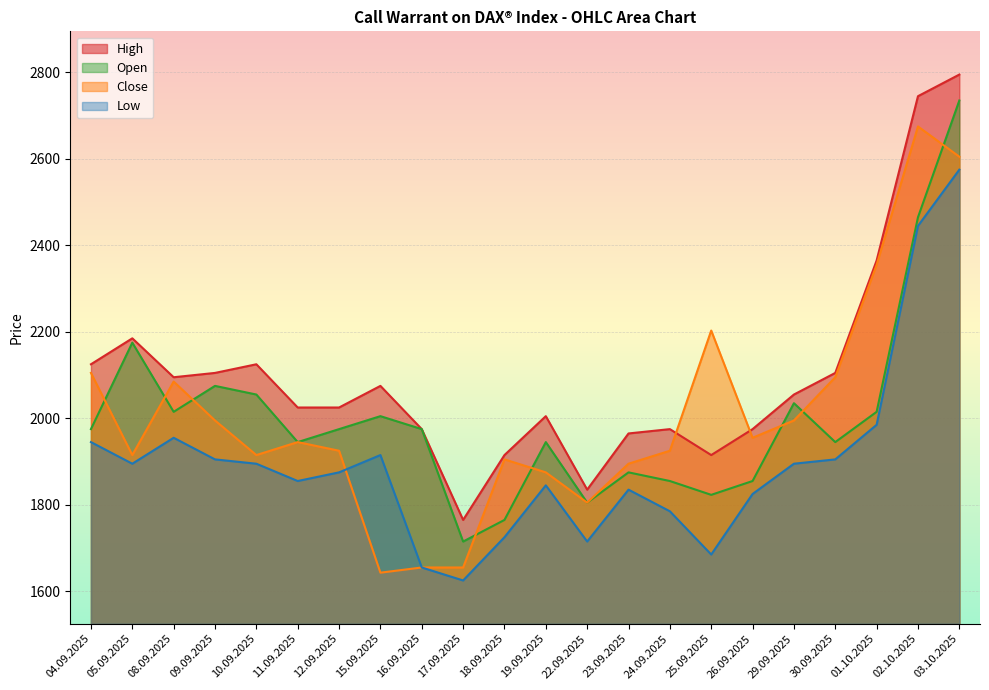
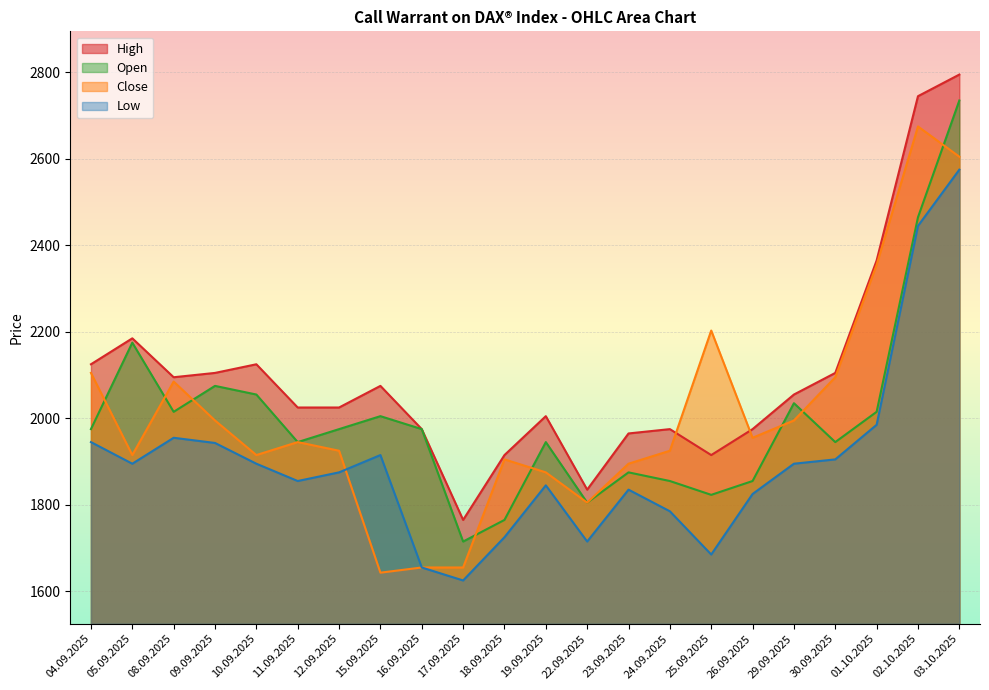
  {
    "High": {
      "04.09.2025": 2130,
      "05.09.2025": 2190,
      "08.09.2025": 2100,
      "09.09.2025": 2110,
      "10.09.2025": 2130,
      "11.09.2025": 2030,
      "12.09.2025": 2030,
      "15.09.2025": 2080,
      "17.09.2025": 1770,
      "18.09.2025": 1920,
      "19.09.2025": 2010,
      "22.09.2025": 1840,
      "23.09.2025": 1970,
      "24.09.2025": 1980,
      "25.09.2025": 1920,
      "26.09.2025": 1980,
      "29.09.2025": 2060,
      "30.09.2025": 2110,
      "01.10.2025": 2370,
      "02.10.2025": 2750,
      "03.10.2025": 2800
    },
    "Open": {
      "04.09.2025": 1980,
      "05.09.2025": 2180,
      "08.09.2025": 2020,
      "09.09.2025": 2080,
      "10.09.2025": 2060,
      "12.09.2025": 1980,
      "15.09.2025": 2010,
      "17.09.2025": 1720,
      "18.09.2025": 1770,
      "19.09.2025": 1950,
      "23.09.2025": 1880,
      "24.09.2025": 1860,
      "25.09.2025": 1820,
      "26.09.2025": 1860,
      "29.09.2025": 2040,
      "30.09.2025": 1950,
      "01.10.2025": 2020,
      "02.10.2025": 2470,
      "03.10.2025": 2740
    },
    "Close": {
      "04.09.2025": 2110,
      "05.09.2025": 1920,
      "08.09.2025": 2090,
      "09.09.2025": 2000,
      "10.09.2025": 1920,
      "12.09.2025": 1930,
      "15.09.2025": 1640,
      "17.09.2025": 1660,
      "18.09.2025": 1910,
      "19.09.2025": 1880,
      "23.09.2025": 1900,
      "24.09.2025": 1930,
      "25.09.2025": 2200,
      "26.09.2025": 1960,
      "29.09.2025": 2000,
      "30.09.2025": 2100,
      "01.10.2025": 2360,
      "02.10.2025": 2680,
      "03.10.2025": 2610
    },
    "Low": {
      "04.09.2025": 1950,
      "05.09.2025": 1900,
      "08.09.2025": 1960,
-     "09.09.2025": 1910,
+     "09.09.2025": 1940,
      "10.09.2025": 1900,
      "11.09.2025": 1860,
      "12.09.2025": 1880,
      "15.09.2025": 1920,
      "17.09.2025": 1630,
      "18.09.2025": 1730,
      "19.09.2025": 1850,
      "22.09.2025": 1720,
      "23.09.2025": 1840,
      "24.09.2025": 1790,
      "25.09.2025": 1690,
      "26.09.2025": 1830,
      "29.09.2025": 1900,
      "30.09.2025": 1910,
      "01.10.2025": 1990,
      "02.10.2025": 2450,
      "03.10.2025": 2580
    }
  }
